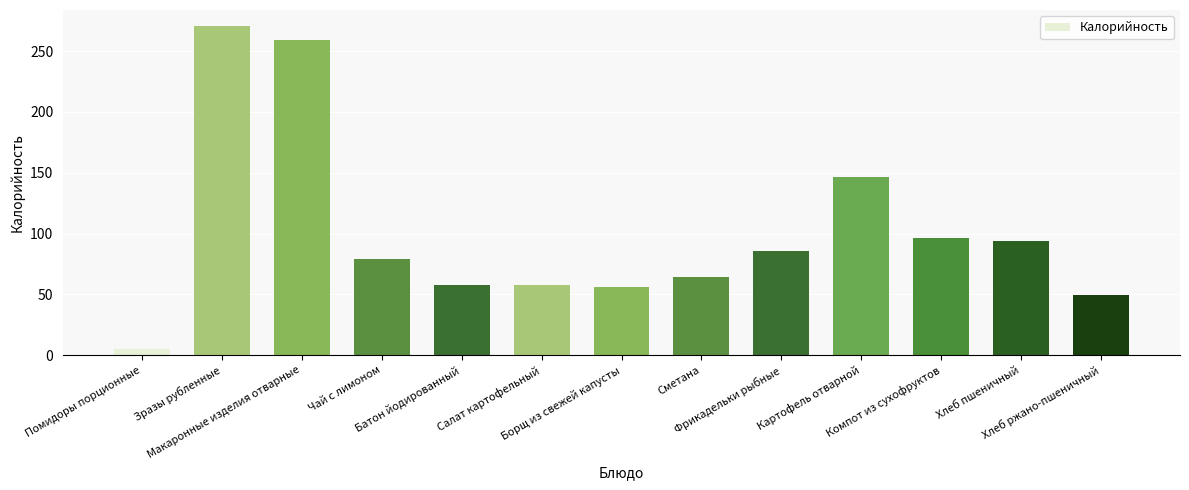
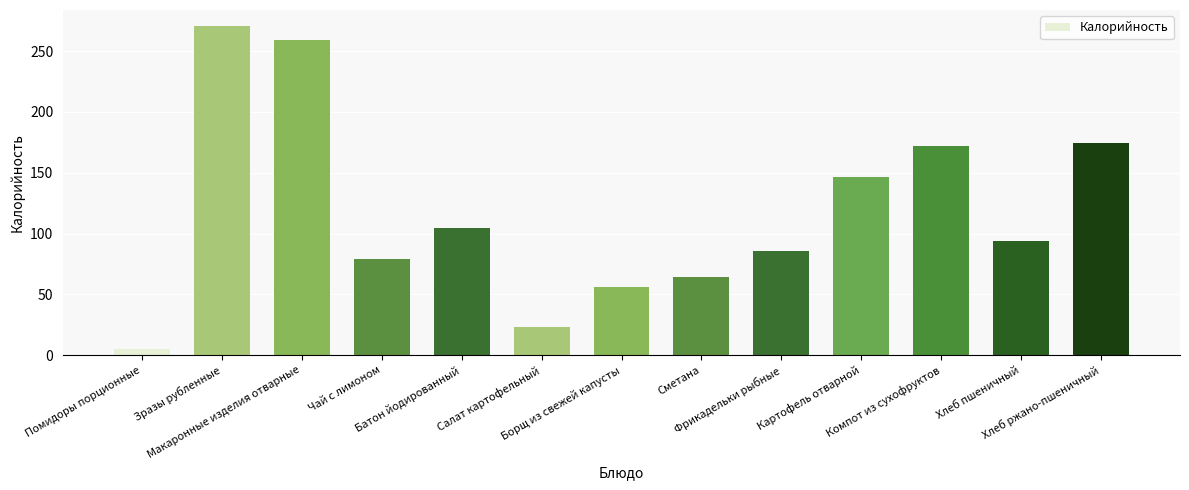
  {
    "Помидоры порционные": 5,
    "Зразы рубленные": 270,
    "Макаронные изделия отварные": 260,
    "Чай с лимоном": 79,
-   "Батон йодированный": 58,
-   "Салат картофельный": 58,
+   "Батон йодированный": 104,
+   "Салат картофельный": 23,
    "Борщ из свежей капусты": 56,
    "Сметана": 64,
    "Фрикадельки рыбные": 86,
    "Картофель отварной": 146,
-   "Компот из сухофруктов": 97,
+   "Компот из сухофруктов": 172,
    "Хлеб пшеничный": 94,
-   "Хлеб ржано-пшеничный": 50
+   "Хлеб ржано-пшеничный": 175
  }
